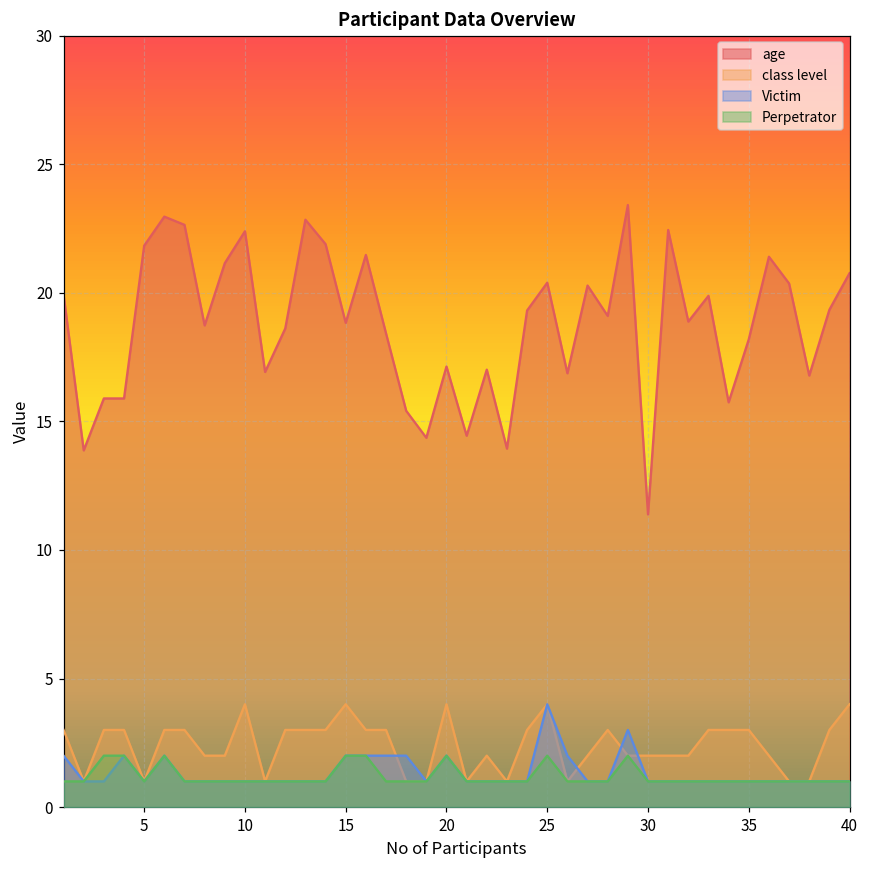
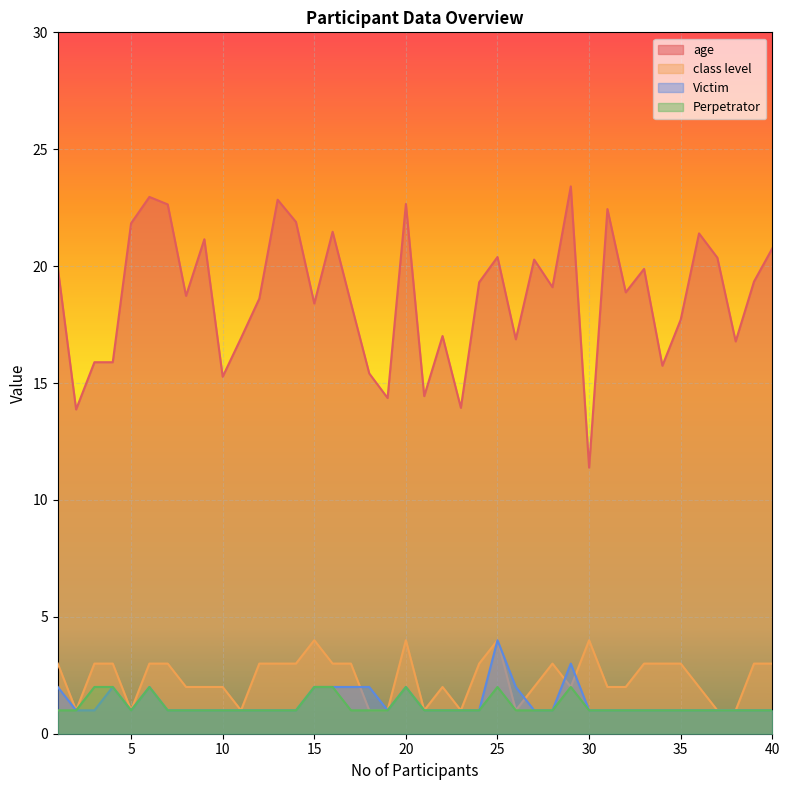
  {
    "age": {
      "5": 21.8,
-     "10": 22.4,
-     "15": 18.8,
-     "20": 17.1,
+     "10": 15.3,
+     "15": 18.4,
+     "20": 22.7,
      "25": 20.4,
      "30": 11.4,
-     "35": 18.2,
+     "35": 17.7,
      "40": 20.8
    },
    "class level": {
-     "10": 4,
+     "10": 2,
      "15": 4,
      "20": 4,
-     "30": 2,
+     "30": 4,
      "35": 3,
-     "40": 4
+     "40": 3
    },
    "Perpetrator": {
      "25": 2.0
    }
  }
